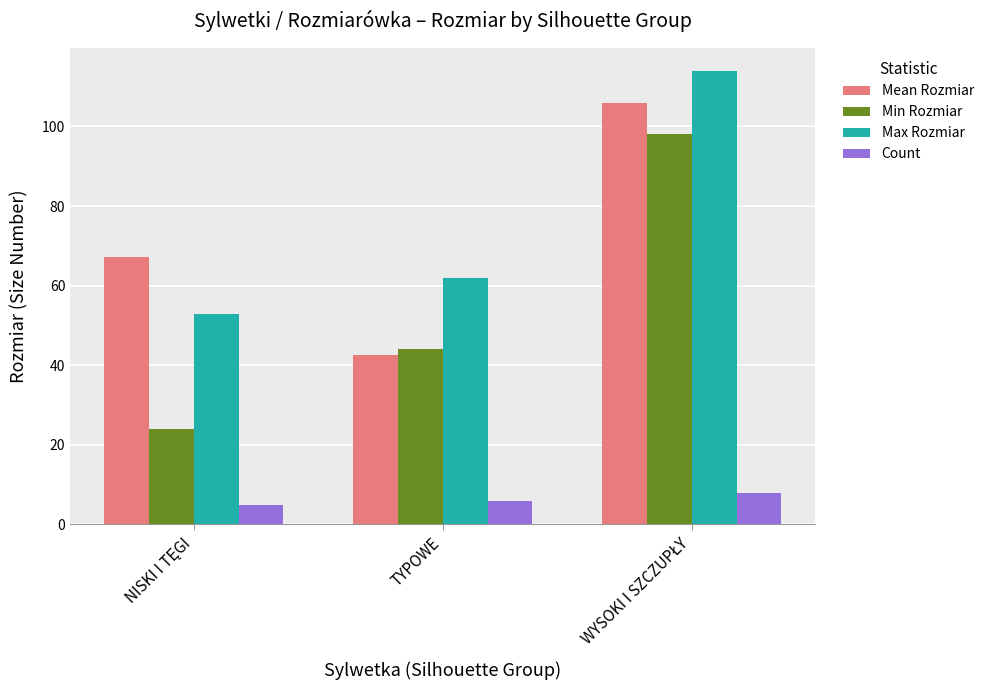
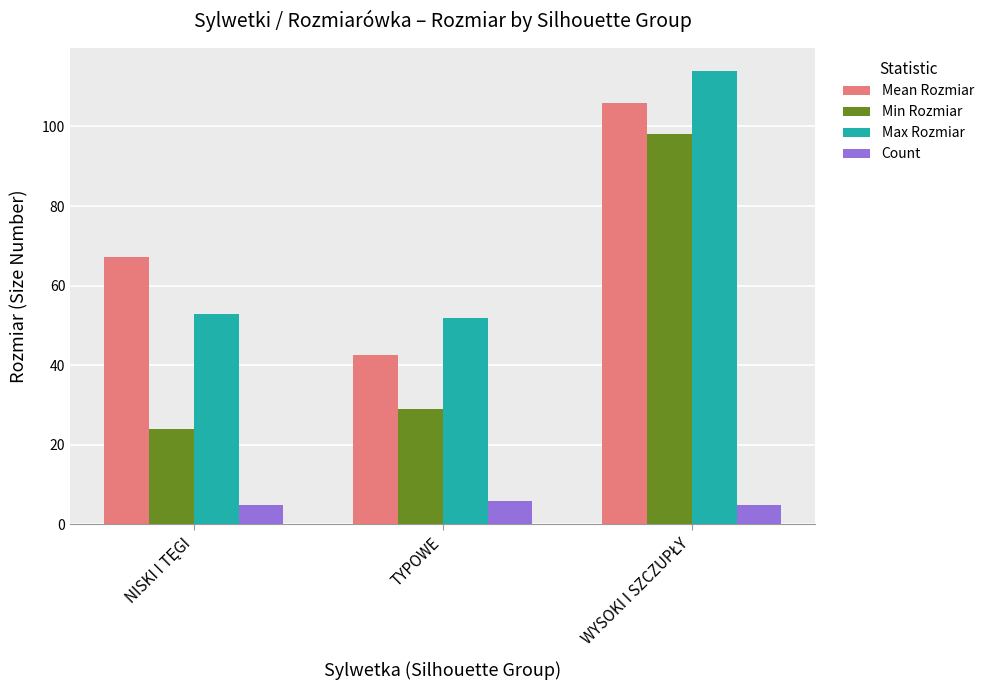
  {
    "Mean Rozmiar": {
      "NISKI I TĘGI": 67,
      "TYPOWE": 43,
      "WYSOKI I SZCZUPŁY": 106
    },
    "Min Rozmiar": {
      "NISKI I TĘGI": 24,
-     "TYPOWE": 44,
+     "TYPOWE": 29,
      "WYSOKI I SZCZUPŁY": 98
    },
    "Max Rozmiar": {
      "NISKI I TĘGI": 53,
-     "TYPOWE": 62,
+     "TYPOWE": 52,
      "WYSOKI I SZCZUPŁY": 114
    },
    "Count": {
      "NISKI I TĘGI": 5,
      "TYPOWE": 6,
-     "WYSOKI I SZCZUPŁY": 8
+     "WYSOKI I SZCZUPŁY": 5
    }
  }
